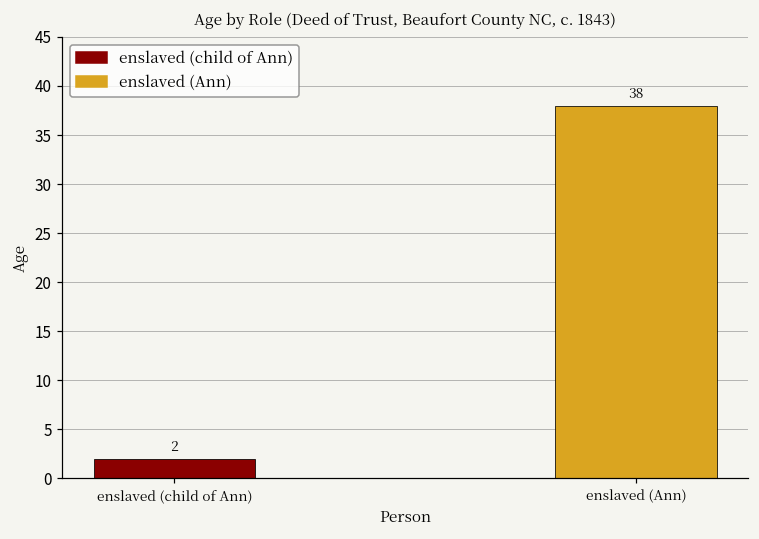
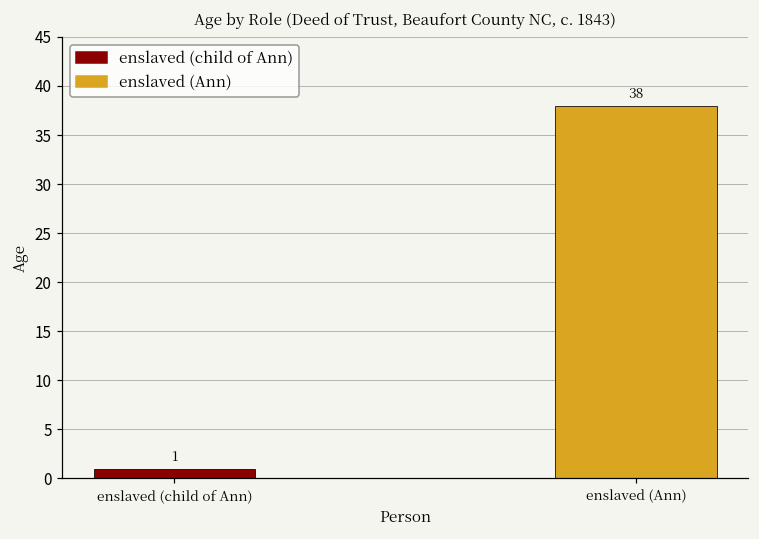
  {
-   "enslaved (child of Ann)": 2,
+   "enslaved (child of Ann)": 1,
    "enslaved (Ann)": 38
  }
